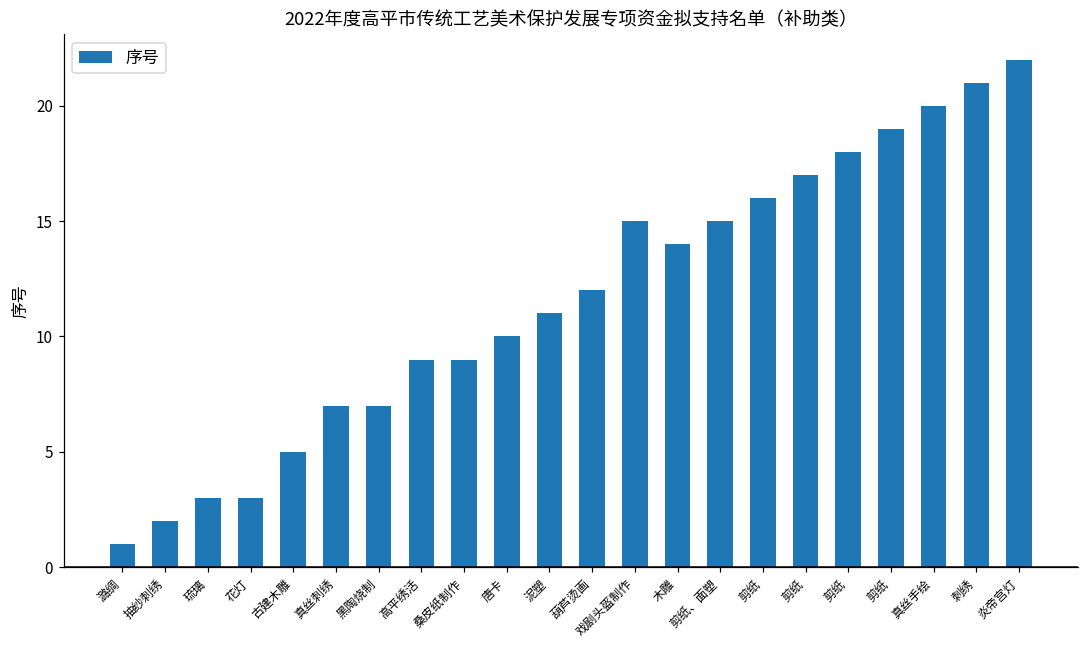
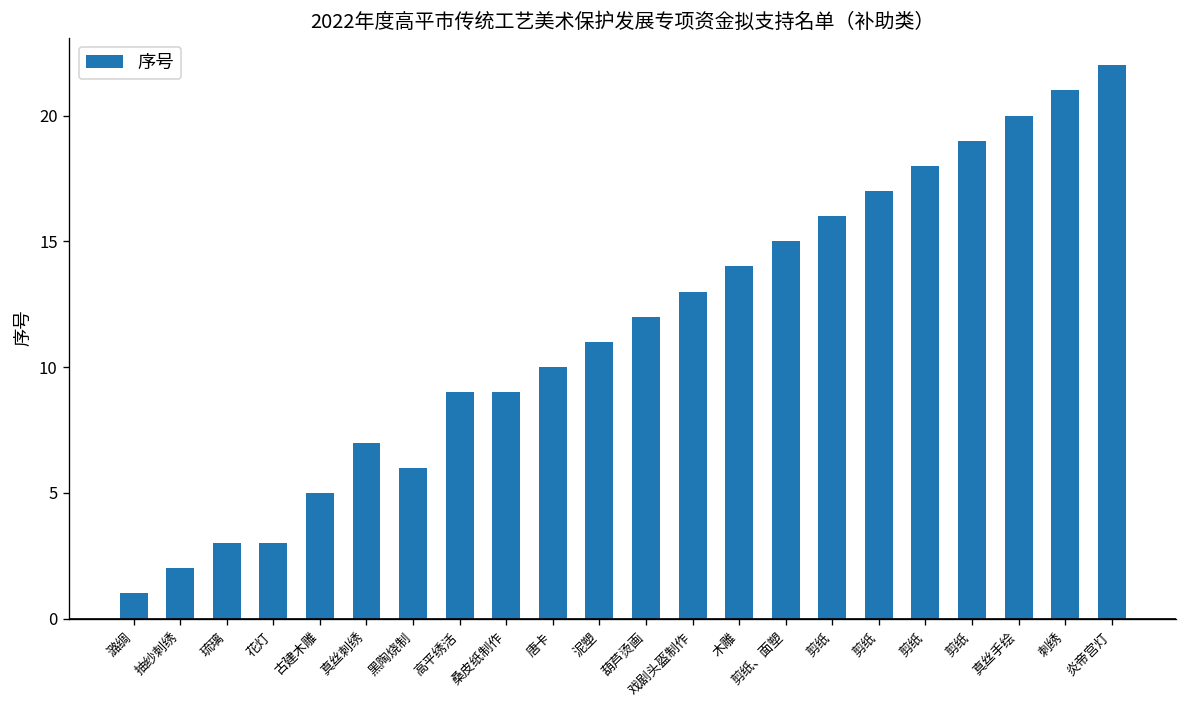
  {
    "潞绸": 1,
    "抽纱刺绣": 2,
    "琉璃": 3,
    "花灯": 3,
    "古建木雕": 5,
    "真丝刺绣": 7,
-   "黑陶烧制": 7,
+   "黑陶烧制": 6,
    "高平绣活": 9,
    "桑皮纸制作": 9,
    "唐卡": 10,
    "泥塑": 11,
    "葫芦烫画": 12,
-   "戏剧头盔制作": 15,
+   "戏剧头盔制作": 13,
    "木雕": 14,
    "剪纸、面塑": 15,
    "真丝手绘": 20,
    "刺绣": 21,
    "炎帝宫灯": 22
  }
